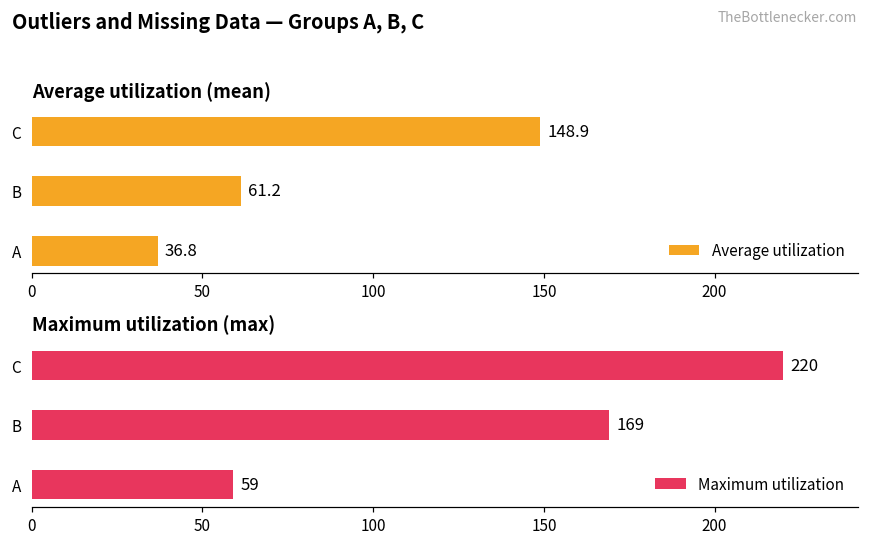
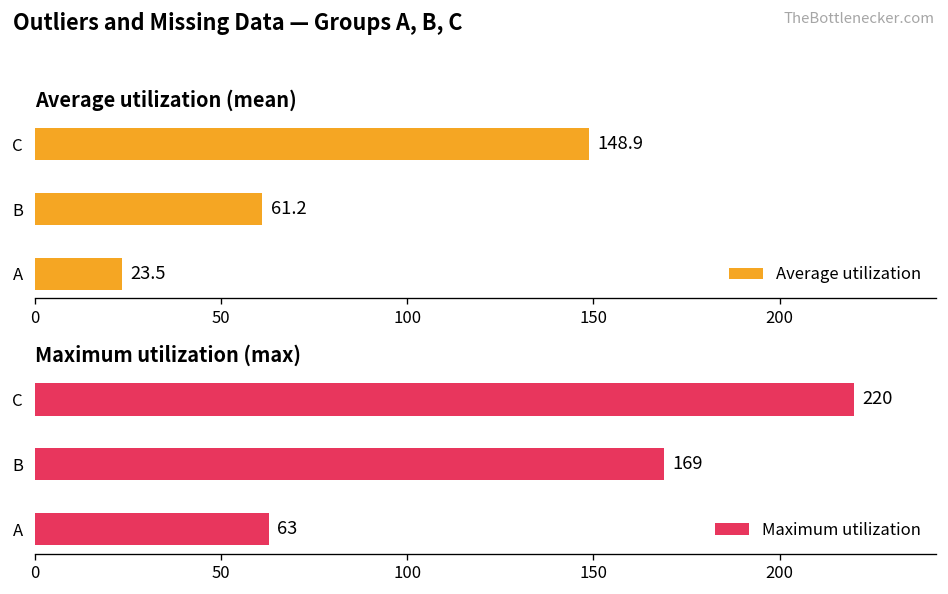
  {
    "Average utilization (mean)": {
      "C": 148.9,
      "B": 61.2,
-     "A": 36.8
+     "A": 23.5
    },
    "Maximum utilization (max)": {
      "C": 220,
      "B": 169,
-     "A": 59
+     "A": 63
    }
  }
